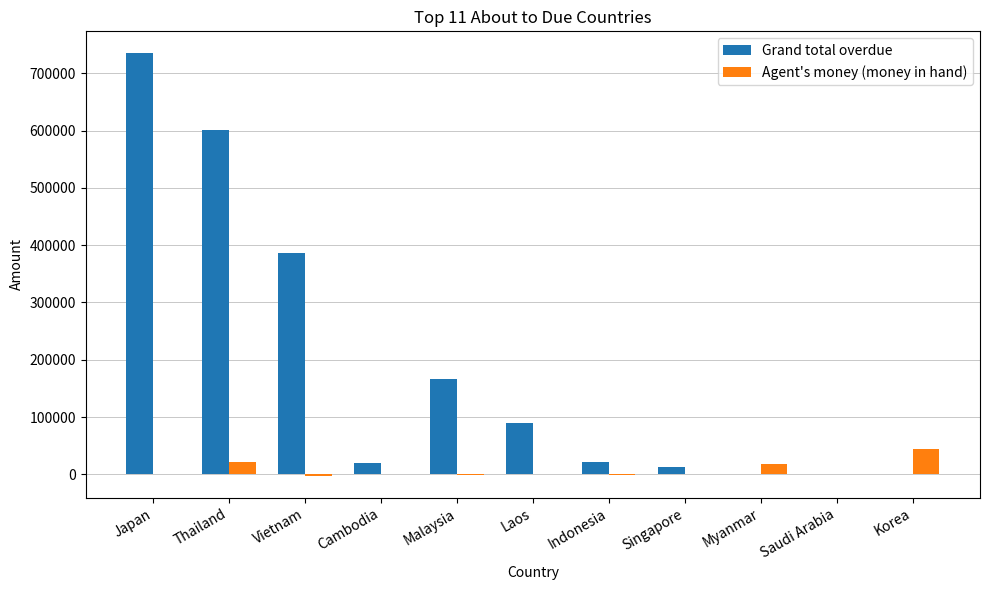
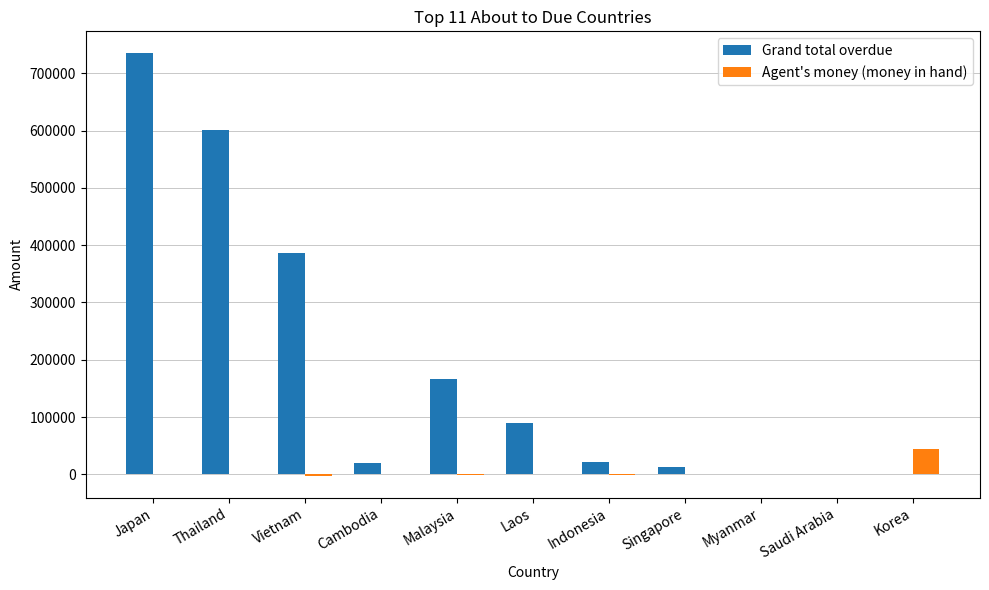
  {
    "Grand total overdue": {
      "Japan": 740000,
      "Thailand": 600000,
      "Vietnam": 390000,
      "Cambodia": 20000,
      "Malaysia": 170000,
      "Laos": 90000,
      "Indonesia": 20000,
      "Singapore": 10000,
      "Myanmar": 0,
      "Saudi Arabia": 0,
      "Korea": 0
    },
    "Agent's money (money in hand)": {
      "Japan": 0,
-     "Thailand": 20000,
+     "Thailand": 0,
      "Cambodia": 0,
      "Laos": 0,
      "Singapore": 0,
-     "Myanmar": 20000,
+     "Myanmar": 0,
      "Saudi Arabia": 0,
      "Korea": 40000
    }
  }
